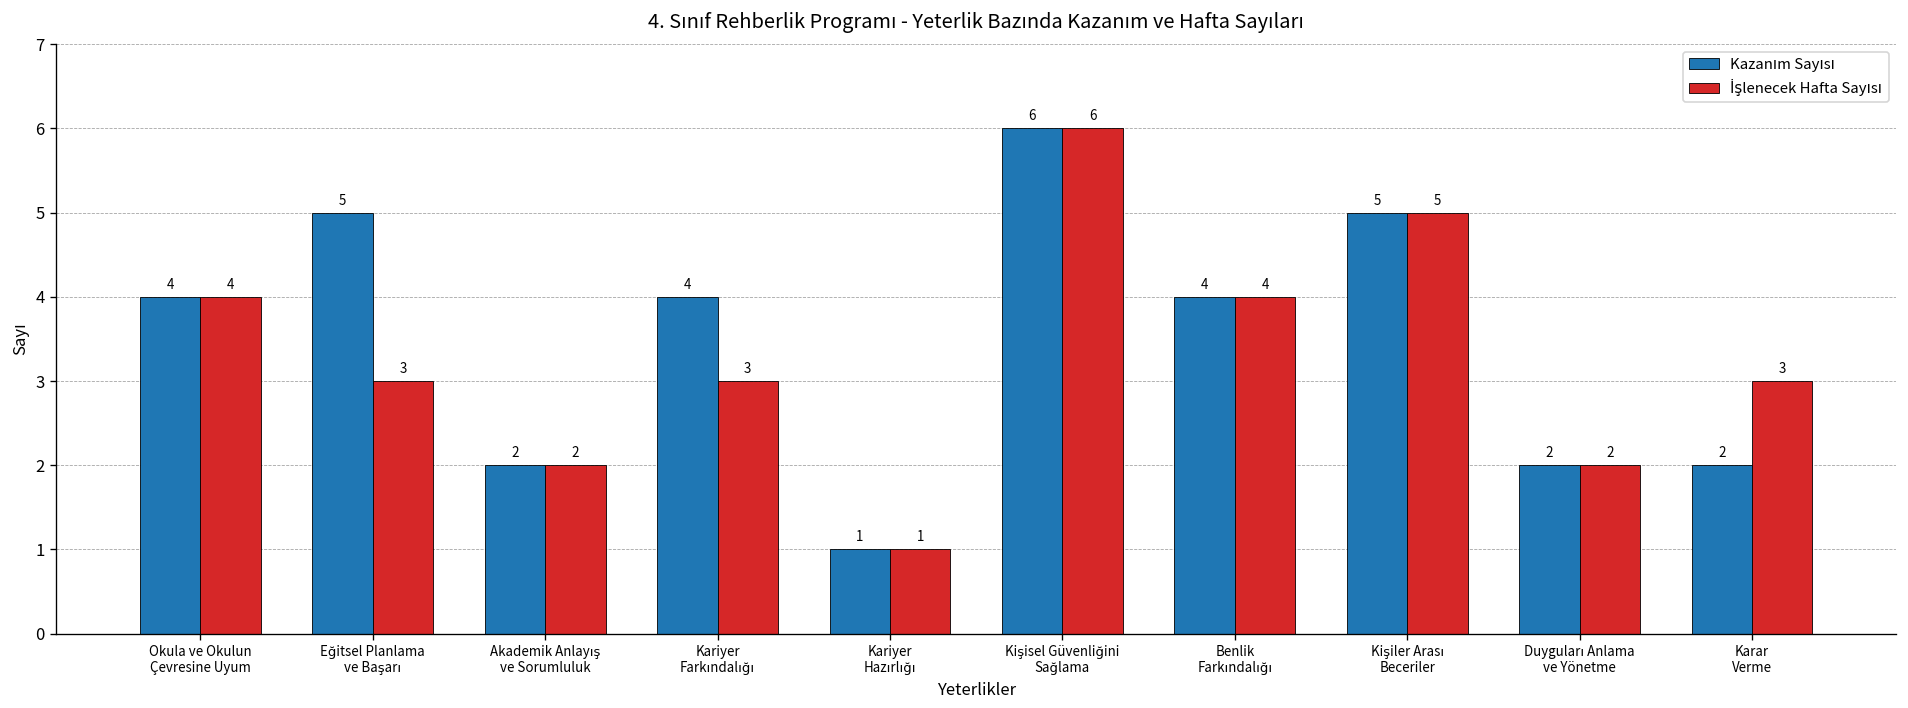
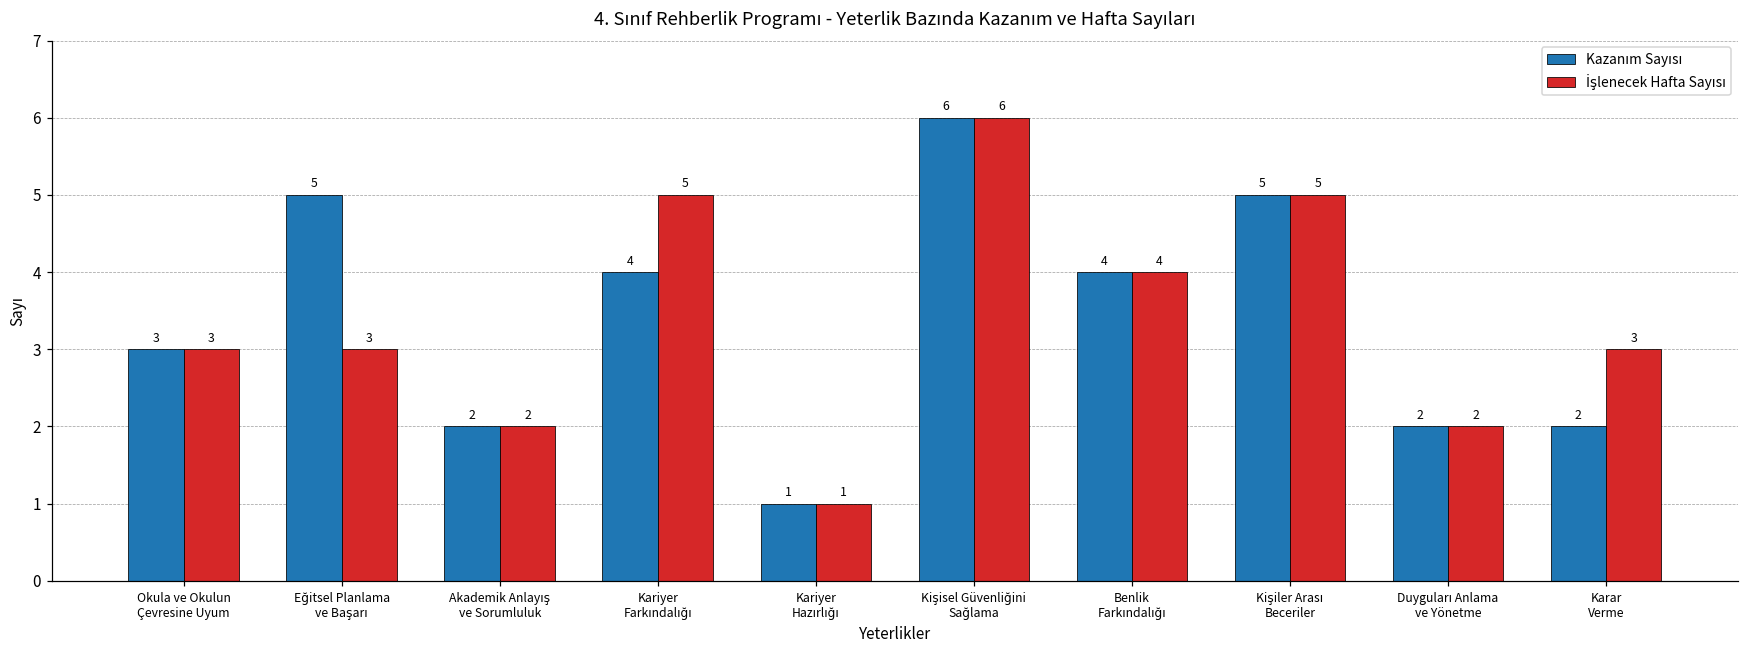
  {
    "Kazanım Sayısı": {
-     "Okula ve Okulun Çevresine Uyum": 4,
+     "Okula ve Okulun Çevresine Uyum": 3,
      "Eğitsel Planlama ve Başarı": 5,
      "Akademik Anlayış ve Sorumluluk": 2,
      "Kariyer Farkındalığı": 4,
      "Kariyer Hazırlığı": 1,
      "Kişisel Güvenliğini Sağlama": 6,
      "Benlik Farkındalığı": 4,
      "Kişiler Arası Beceriler": 5,
      "Duyguları Anlama ve Yönetme": 2,
      "Karar Verme": 2
    },
    "İşlenecek Hafta Sayısı": {
-     "Okula ve Okulun Çevresine Uyum": 4,
+     "Okula ve Okulun Çevresine Uyum": 3,
      "Eğitsel Planlama ve Başarı": 3,
      "Akademik Anlayış ve Sorumluluk": 2,
-     "Kariyer Farkındalığı": 3,
+     "Kariyer Farkındalığı": 5,
      "Kariyer Hazırlığı": 1,
      "Kişisel Güvenliğini Sağlama": 6,
      "Benlik Farkındalığı": 4,
      "Kişiler Arası Beceriler": 5,
      "Duyguları Anlama ve Yönetme": 2,
      "Karar Verme": 3
    }
  }
